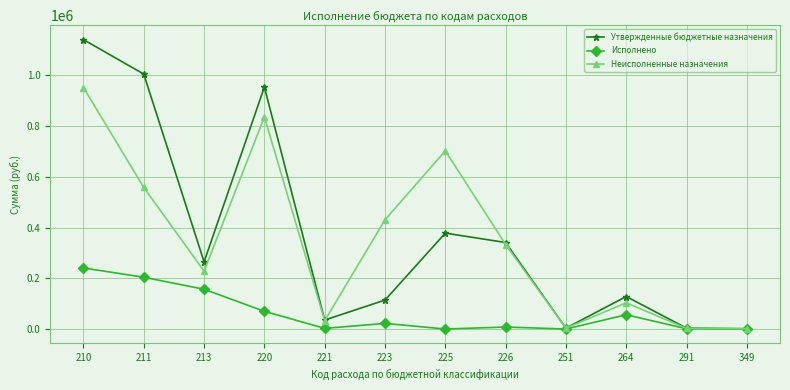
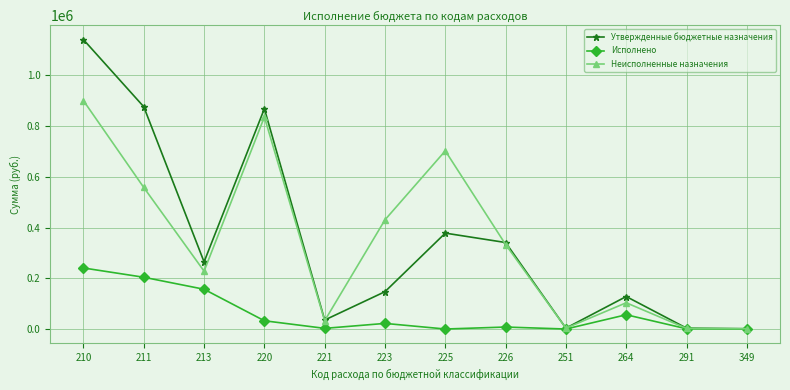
  {
    "Утвержденные бюджетные назначения": {
      "210": 1140000,
-     "211": 1010000,
+     "211": 880000,
      "213": 260000,
-     "220": 950000,
-     "223": 110000,
+     "220": 870000,
+     "223": 150000,
      "225": 380000,
      "264": 130000
    },
    "Исполнено": {
      "210": 240000,
      "211": 200000,
      "213": 160000,
-     "220": 70000,
+     "220": 30000,
      "221": 0,
      "223": 20000,
      "225": 0,
      "226": 10000,
      "264": 60000
    },
    "Неисполненные назначения": {
-     "210": 950000,
+     "210": 900000,
      "211": 560000,
      "213": 230000,
      "220": 840000,
      "223": 430000,
      "225": 700000,
      "264": 100000
    }
  }
